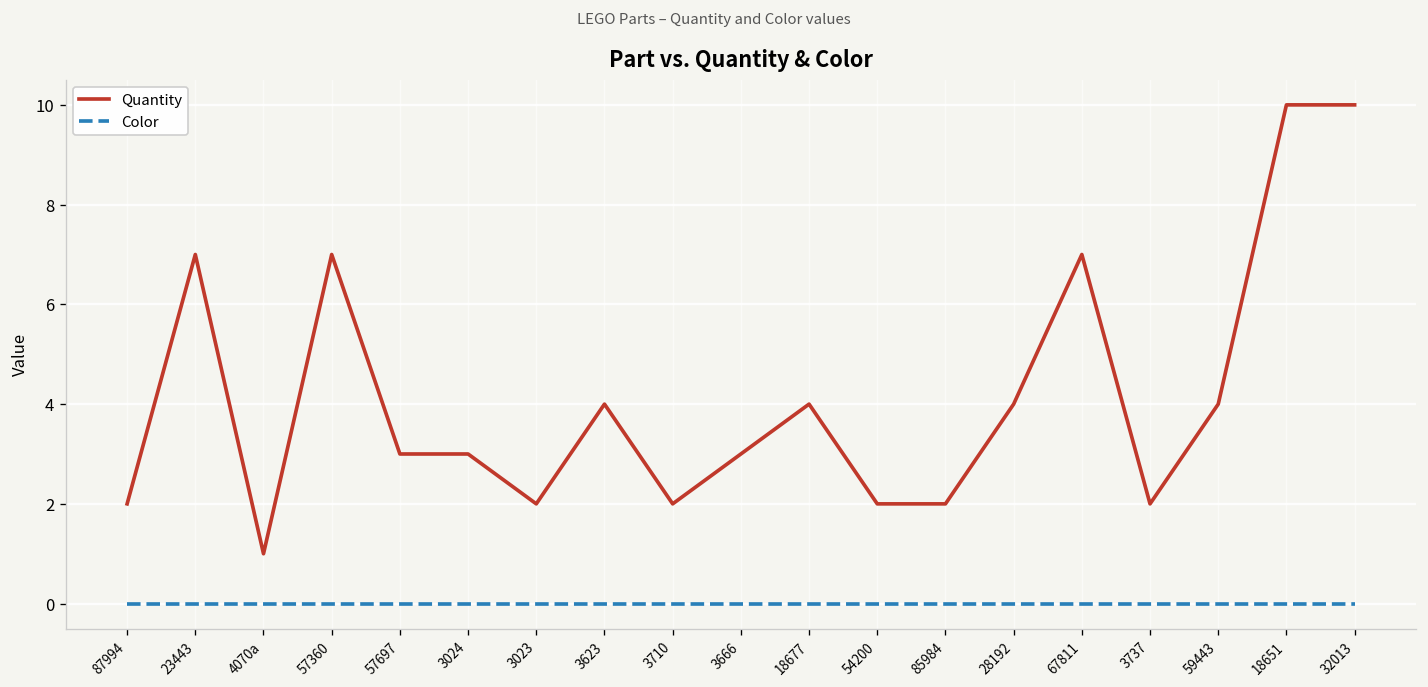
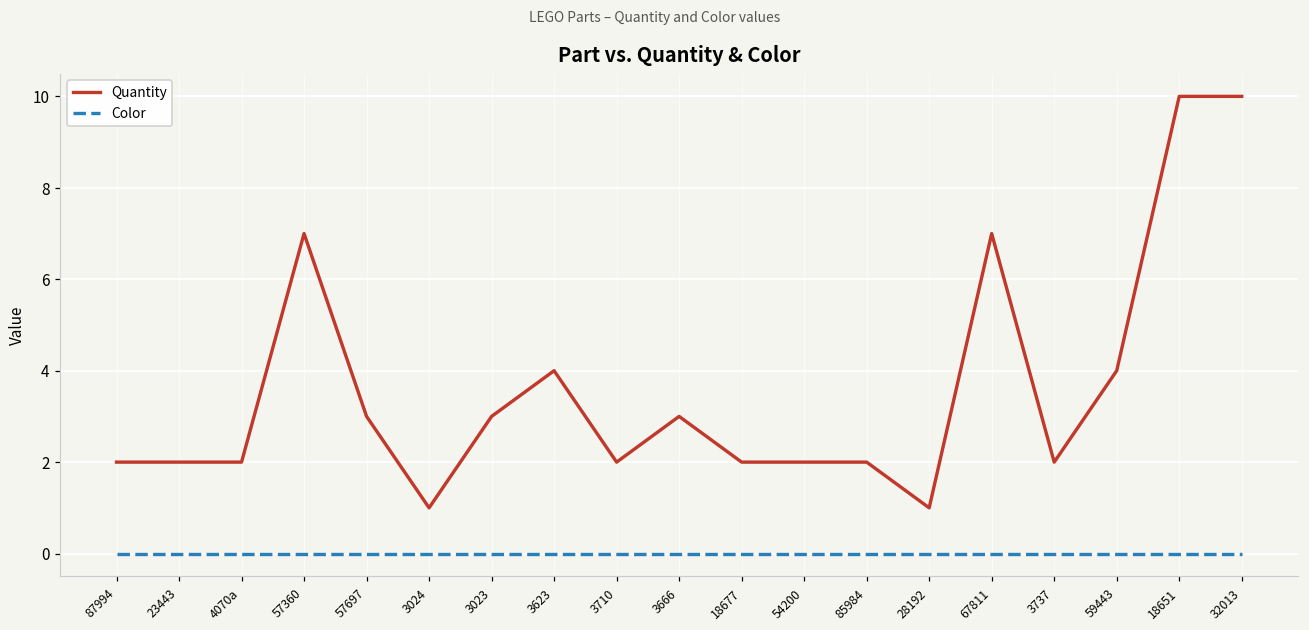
  {
    "Quantity": {
      "87994": 2,
-     "23443": 7,
-     "4070a": 1,
+     "23443": 2,
+     "4070a": 2,
      "57360": 7,
      "57697": 3,
-     "3024": 3,
-     "3023": 2,
+     "3024": 1,
+     "3023": 3,
      "3623": 4,
      "3710": 2,
      "3666": 3,
-     "18677": 4,
+     "18677": 2,
      "54200": 2,
      "85984": 2,
-     "28192": 4,
+     "28192": 1,
      "67811": 7,
      "3737": 2,
      "59443": 4,
      "18651": 10,
      "32013": 10
    },
    "Color": {
      "87994": 0,
      "23443": 0,
      "4070a": 0,
      "57360": 0,
      "57697": 0,
      "3024": 0,
      "3023": 0,
      "3623": 0,
      "3710": 0,
      "3666": 0,
      "18677": 0,
      "54200": 0,
      "85984": 0,
      "28192": 0,
      "67811": 0,
      "3737": 0,
      "59443": 0,
      "18651": 0,
      "32013": 0
    }
  }
